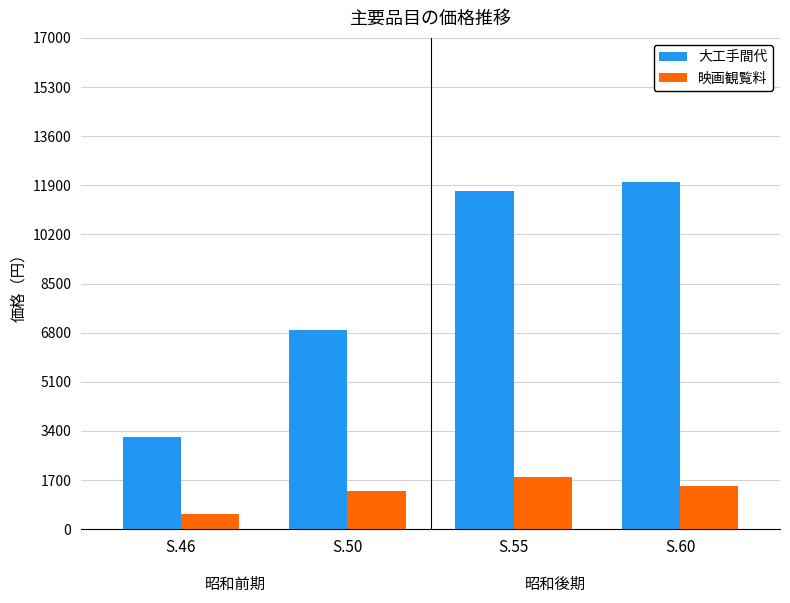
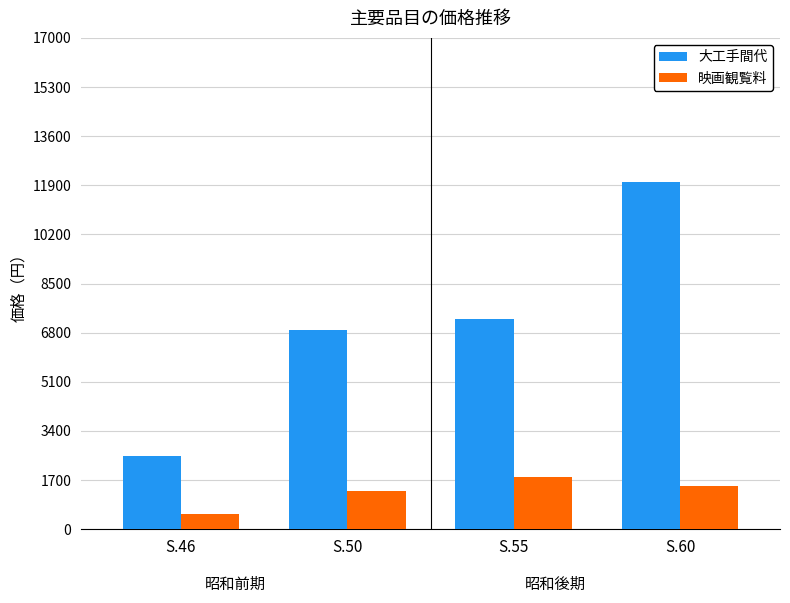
  {
    "大工手間代": {
-     "S.46": 3200,
+     "S.46": 2500,
      "S.50": 6900,
-     "S.55": 11700,
+     "S.55": 7300,
      "S.60": 12000
    },
    "映画観覧料": {
      "S.46": 500,
      "S.50": 1300,
      "S.55": 1800,
      "S.60": 1500
    }
  }
